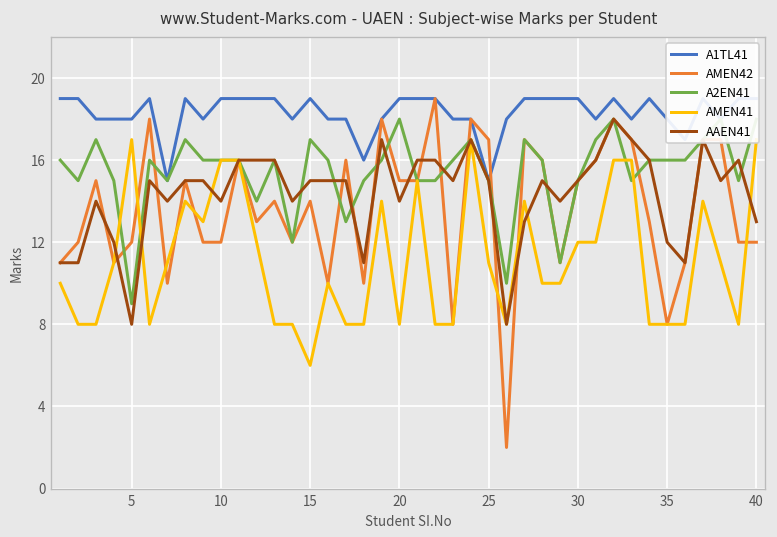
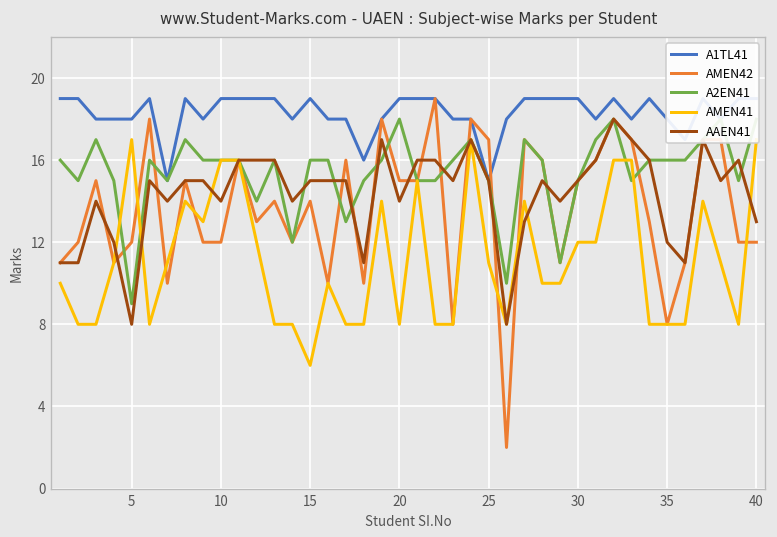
  {
    "A1TL41": {
      "5": 18,
      "10": 19,
      "15": 19,
      "20": 19,
      "30": 19
    },
    "AMEN42": {
      "5": 12,
      "10": 12,
      "15": 14,
      "20": 15,
      "25": 17,
      "40": 12
    },
    "A2EN41": {
      "5": 9,
-     "15": 17,
+     "15": 16,
      "20": 18,
      "35": 16
    },
    "AMEN41": {
      "5": 17,
      "15": 6,
      "20": 8,
      "25": 11,
      "30": 12,
      "40": 17
    },
    "AAEN41": {
      "5": 8,
      "10": 14,
      "15": 15,
      "20": 14,
      "35": 12,
      "40": 13
    }
  }
